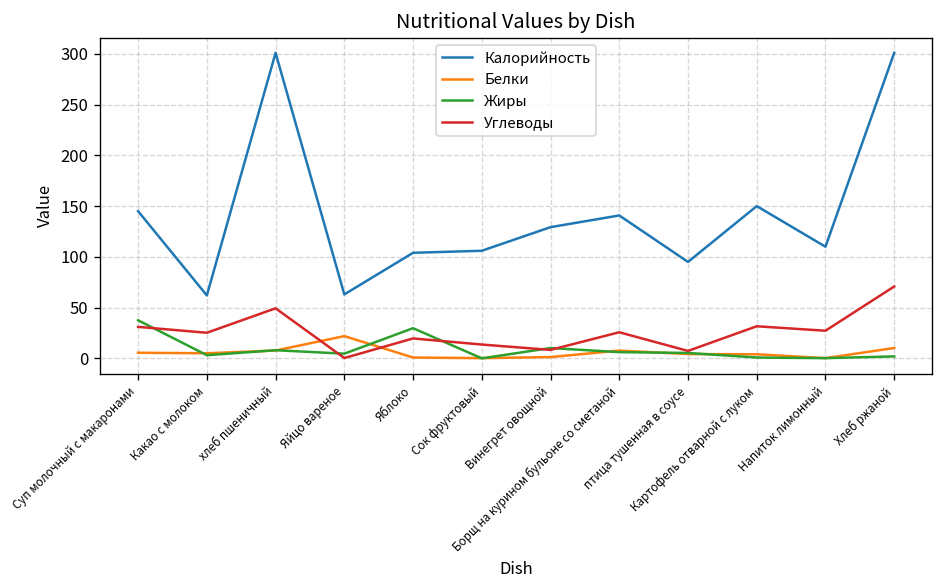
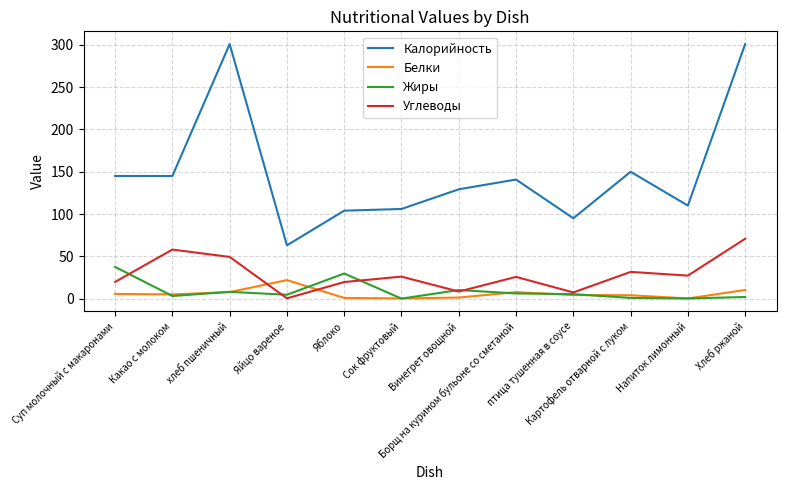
  {
    "Калорийность": {
      "Суп молочный с макаронами": 150,
-     "Какао с молоком": 60,
+     "Какао с молоком": 150,
      "хлеб пшеничный": 300,
      "Яйцо вареное": 60,
      "Яблоко": 100,
      "Сок фруктовый": 110,
      "Винегрет овощной": 130,
      "Борщ на курином бульоне со сметаной": 140,
      "птица тушенная в соусе": 100,
      "Картофель отварной с луком": 150,
      "Напиток лимонный": 110,
      "Хлеб ржаной": 300
    },
    "Белки": {
      "Суп молочный с макаронами": 10,
      "Яйцо вареное": 20,
      "Яблоко": 0,
      "Винегрет овощной": 0,
      "Картофель отварной с луком": 0,
      "Хлеб ржаной": 10
    },
    "Жиры": {
      "Суп молочный с макаронами": 40,
      "Яйцо вареное": 0,
      "Яблоко": 30,
      "Картофель отварной с луком": 0,
      "Хлеб ржаной": 0
    },
    "Углеводы": {
-     "Суп молочный с макаронами": 30,
-     "Какао с молоком": 30,
+     "Суп молочный с макаронами": 20,
+     "Какао с молоком": 60,
      "хлеб пшеничный": 50,
      "Яйцо вареное": 0,
      "Яблоко": 20,
-     "Сок фруктовый": 10,
+     "Сок фруктовый": 30,
      "Борщ на курином бульоне со сметаной": 30,
      "Картофель отварной с луком": 30,
      "Напиток лимонный": 30,
      "Хлеб ржаной": 70
    }
  }
